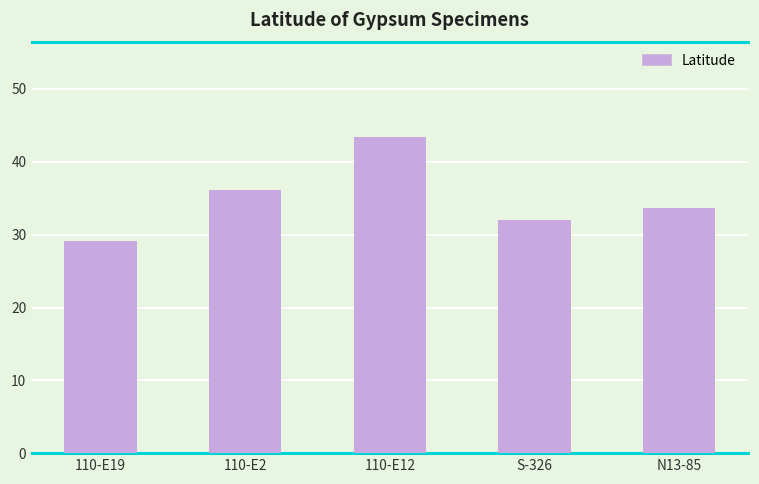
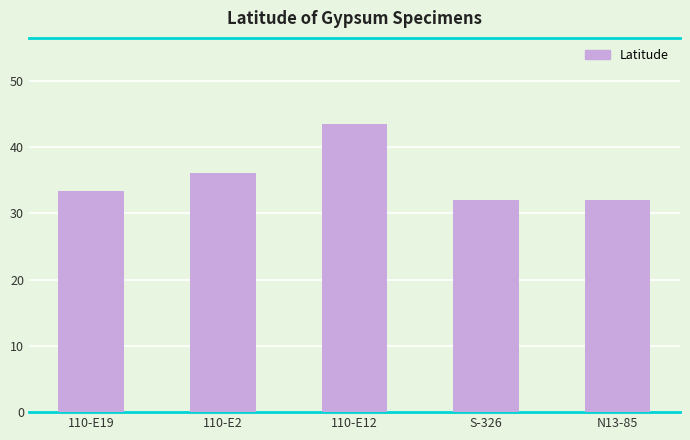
  {
-   "110-E19": 29,
+   "110-E19": 33,
    "110-E2": 36,
    "110-E12": 43,
    "S-326": 32,
-   "N13-85": 34
+   "N13-85": 32
  }
